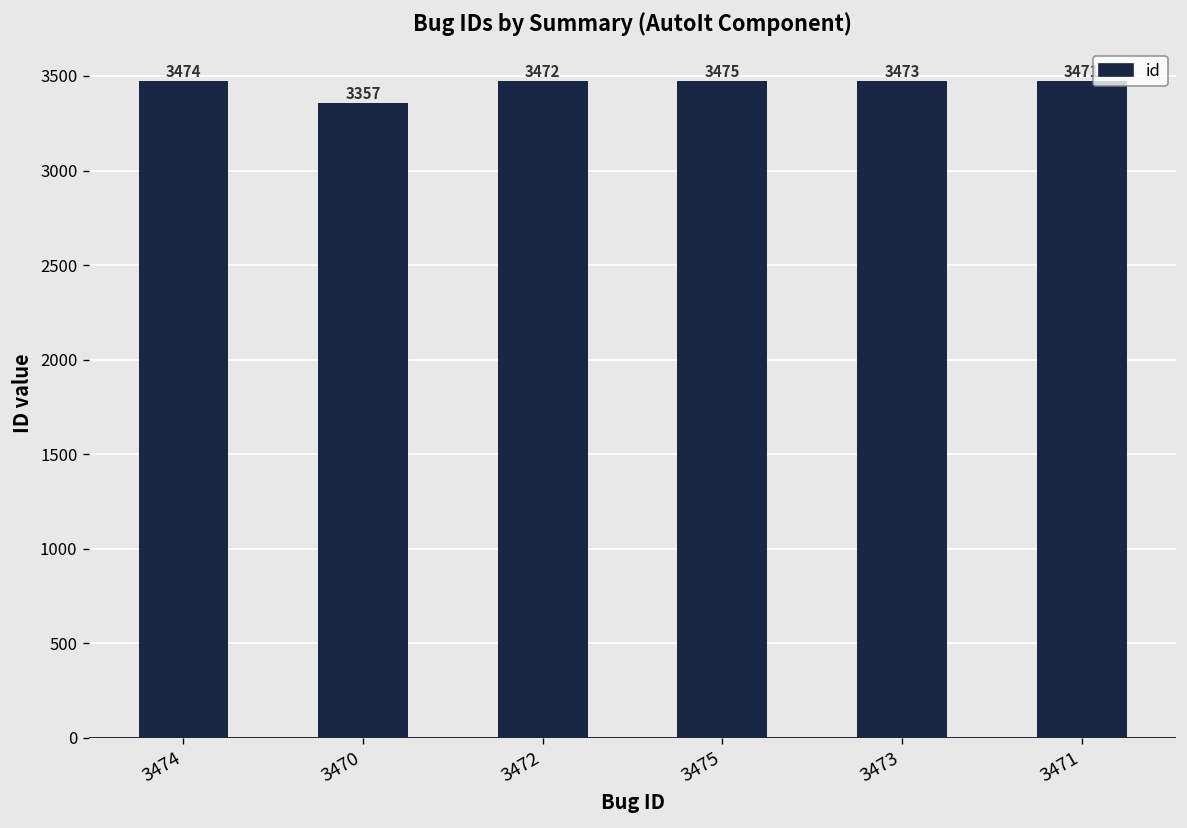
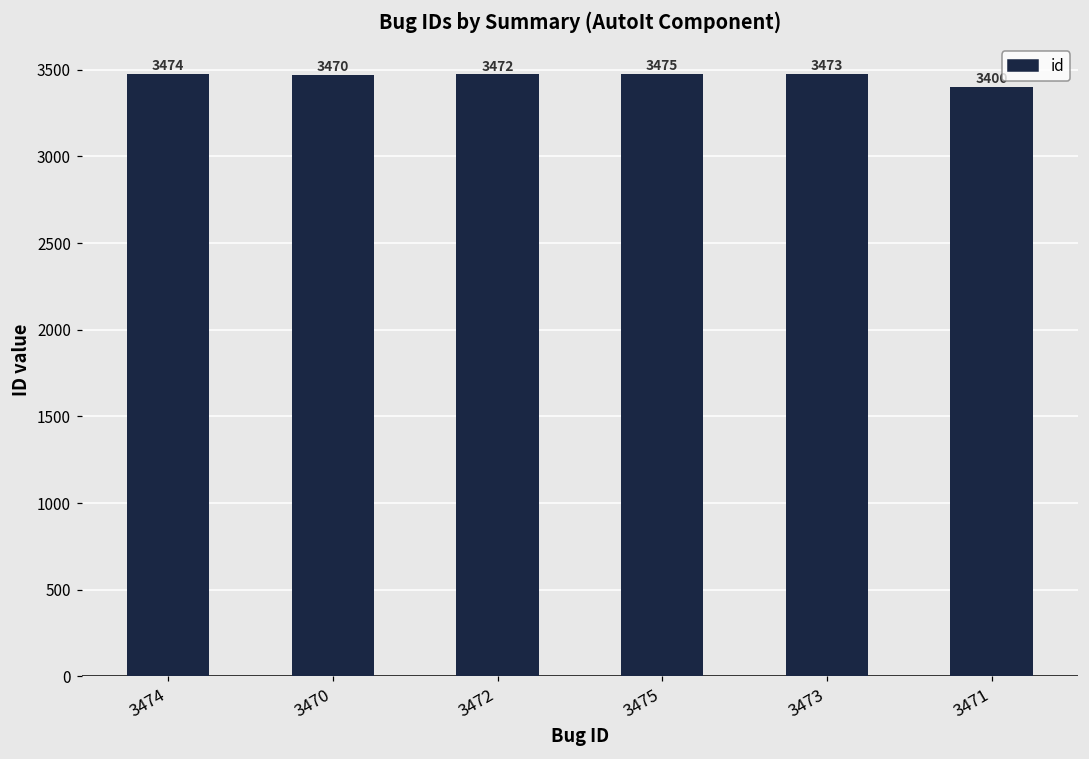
  {
    "3474": 3474,
-   "3470": 3357,
+   "3470": 3470,
    "3472": 3472,
    "3475": 3475,
    "3473": 3473,
-   "3471": 3470
+   "3471": 3400
  }
